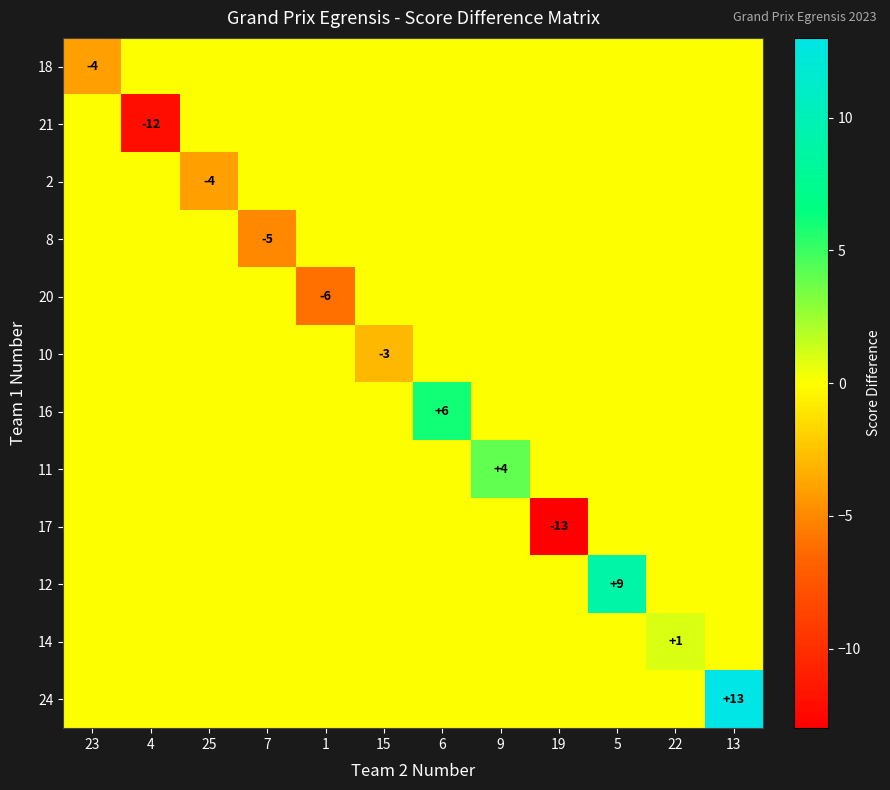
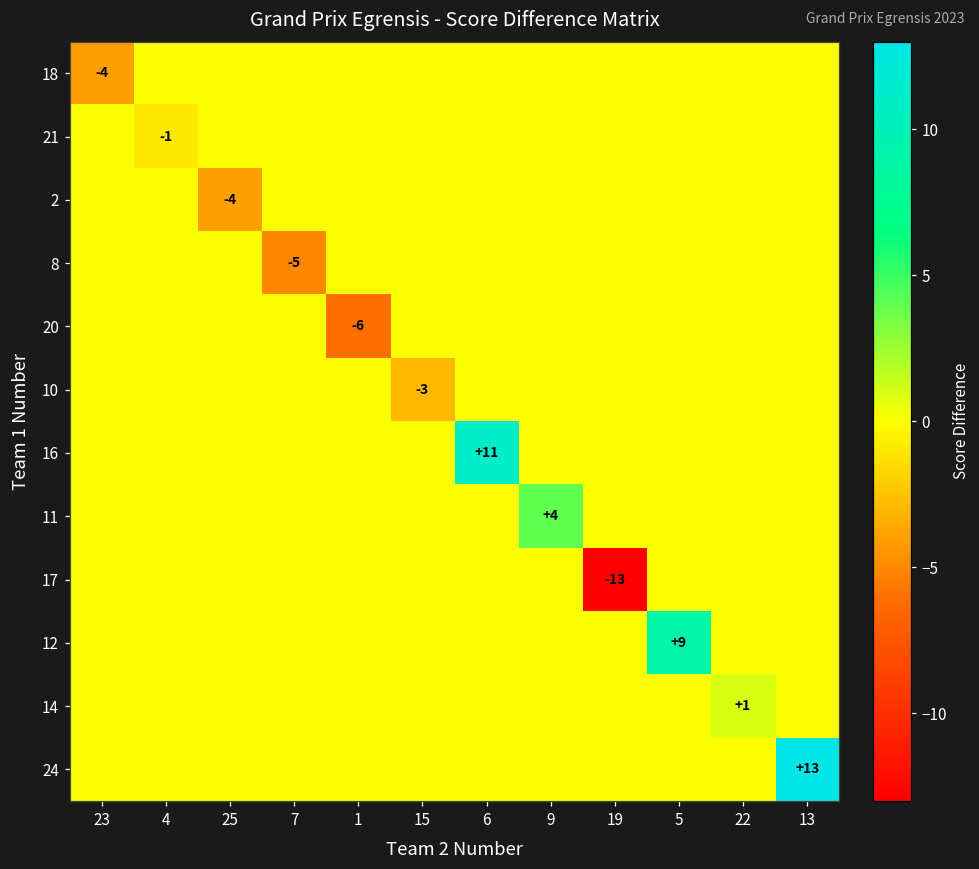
  {
    "18": {
      "23": "-4"
    },
    "21": {
-     "4": "-12"
+     "4": "-1"
    },
    "2": {
      "25": "-4"
    },
    "8": {
      "7": "-5"
    },
    "20": {
      "1": "-6"
    },
    "10": {
      "15": "-3"
    },
    "16": {
-     "6": "+6"
+     "6": "+11"
    },
    "11": {
      "9": "+4"
    },
    "17": {
      "19": "-13"
    },
    "12": {
      "5": "+9"
    },
    "14": {
      "22": "+1"
    },
    "24": {
      "13": "+13"
    }
  }
